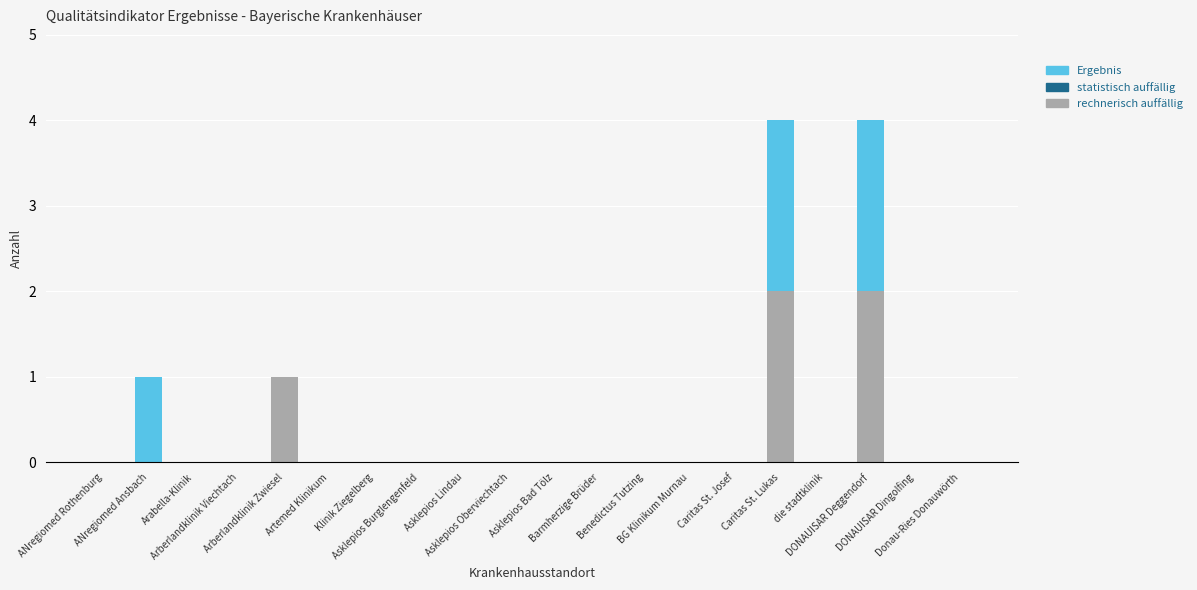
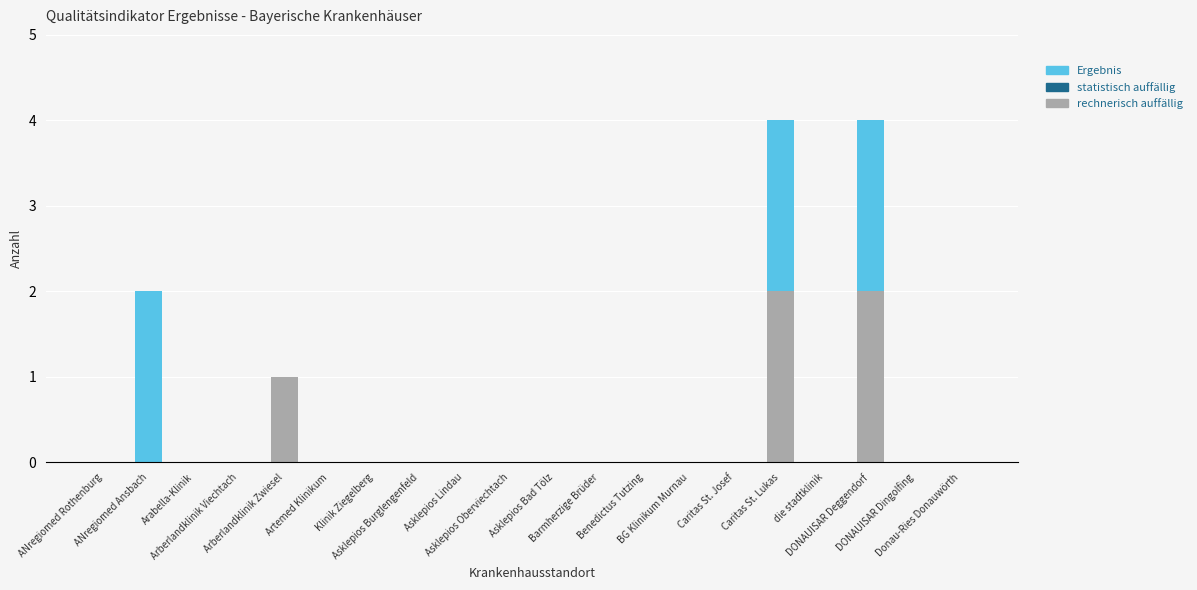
  {
    "statistisch auffällig": {
      "ANregiomed Rothenburg": 0,
      "ANregiomed Ansbach": 0,
      "Arabella-Klinik": 0,
      "Arberlandklinik Viechtach": 0,
      "Arberlandklinik Zwiesel": 1,
      "Artemed Klinikum": 0,
      "Klinik Ziegelberg": 0,
      "Asklepios Burglengenfeld": 0,
      "Asklepios Lindau": 0,
      "Asklepios Oberviechtach": 0,
      "Asklepios Bad Tölz": 0,
      "Barmherzige Brüder": 0,
      "Benedictus Tutzing": 0,
      "BG Klinikum Murnau": 0,
      "Caritas St. Josef": 0,
      "Caritas St. Lukas": 2,
      "die stadtklinik": 0,
      "DONAUISAR Deggendorf": 2,
      "DONAUISAR Dingolfing": 0,
      "Donau-Ries Donauwörth": 0
    },
    "Ergebnis": {
      "ANregiomed Rothenburg": 0,
-     "ANregiomed Ansbach": 1,
+     "ANregiomed Ansbach": 2,
      "Arabella-Klinik": 0,
      "Arberlandklinik Viechtach": 0,
      "Arberlandklinik Zwiesel": 0,
      "Artemed Klinikum": 0,
      "Klinik Ziegelberg": 0,
      "Asklepios Burglengenfeld": 0,
      "Asklepios Lindau": 0,
      "Asklepios Oberviechtach": 0,
      "Asklepios Bad Tölz": 0,
      "Barmherzige Brüder": 0,
      "Benedictus Tutzing": 0,
      "BG Klinikum Murnau": 0,
      "Caritas St. Josef": 0,
      "Caritas St. Lukas": 2,
      "die stadtklinik": 0,
      "DONAUISAR Deggendorf": 2,
      "DONAUISAR Dingolfing": 0,
      "Donau-Ries Donauwörth": 0
    }
  }
